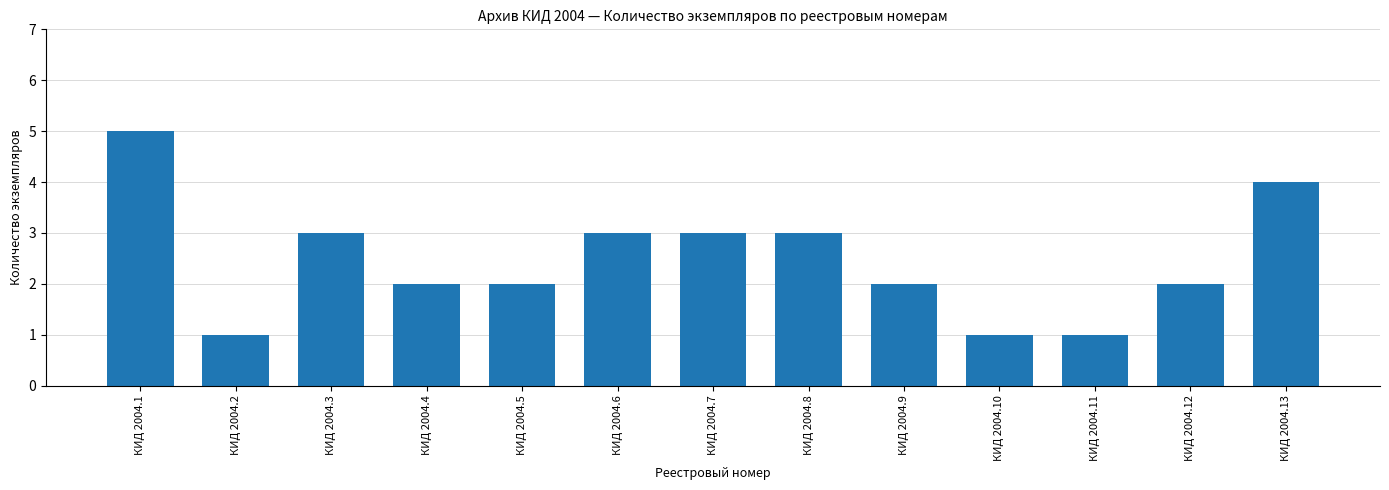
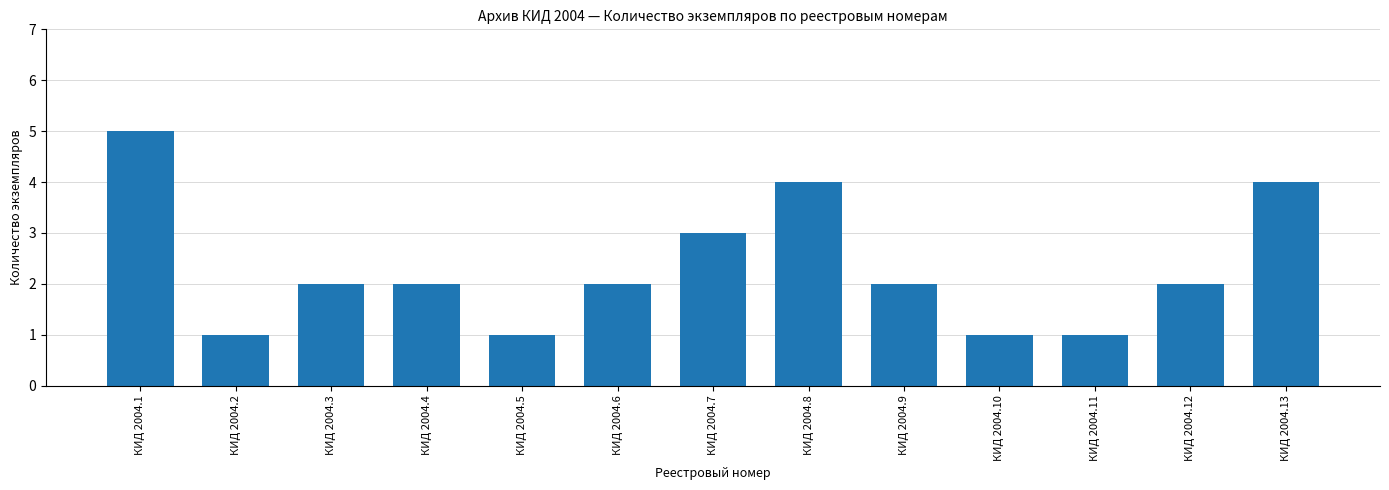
  {
    "КИД 2004.1": 5,
    "КИД 2004.2": 1,
-   "КИД 2004.3": 3,
+   "КИД 2004.3": 2,
    "КИД 2004.4": 2,
-   "КИД 2004.5": 2,
-   "КИД 2004.6": 3,
+   "КИД 2004.5": 1,
+   "КИД 2004.6": 2,
    "КИД 2004.7": 3,
-   "КИД 2004.8": 3,
+   "КИД 2004.8": 4,
    "КИД 2004.9": 2,
    "КИД 2004.10": 1,
    "КИД 2004.11": 1,
    "КИД 2004.12": 2,
    "КИД 2004.13": 4
  }
